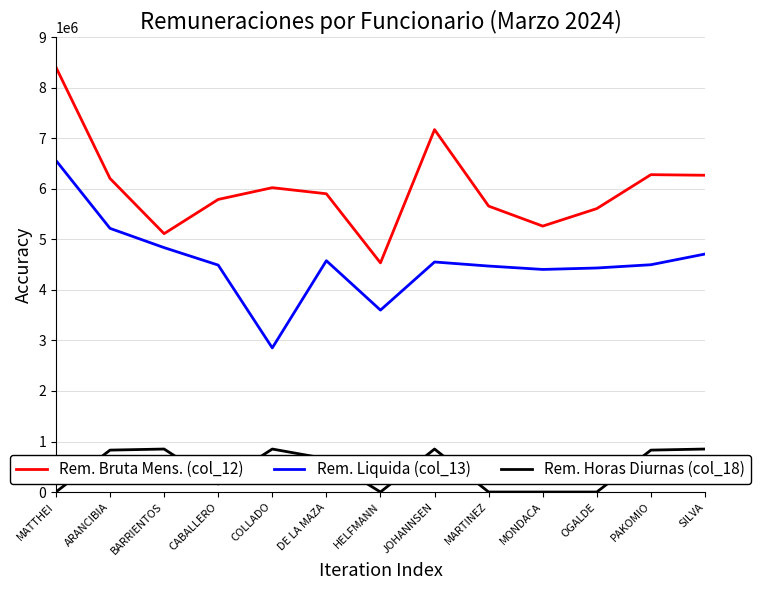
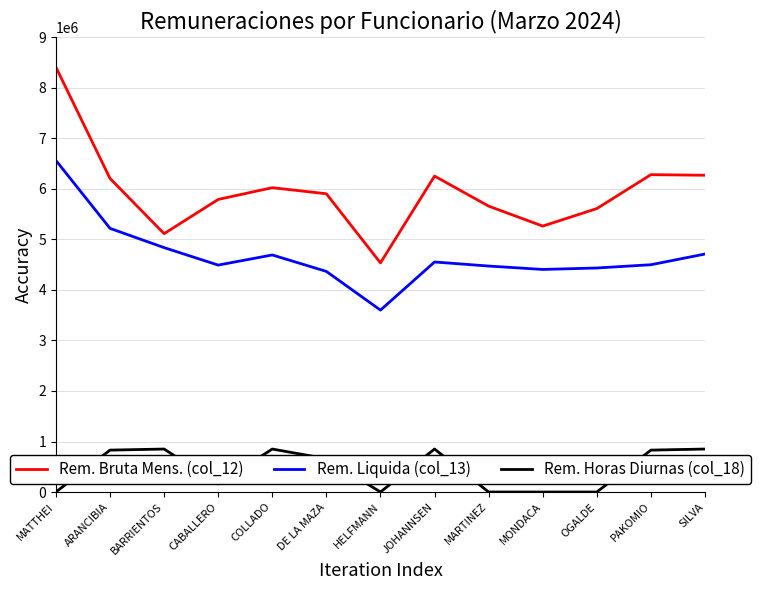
  {
    "Rem. Bruta Mens. (col_12)": {
      "MATTHEI": 8400000,
      "ARANCIBIA": 6200000,
      "BARRIENTOS": 5100000,
      "CABALLERO": 5800000,
      "COLLADO": 6000000,
      "DE LA MAZA": 5900000,
      "HELFMANN": 4500000,
-     "JOHANNSEN": 7200000,
+     "JOHANNSEN": 6300000,
      "MARTINEZ": 5700000,
      "MONDACA": 5300000,
      "OGALDE": 5600000,
      "PAKOMIO": 6300000,
      "SILVA": 6300000
    },
    "Rem. Liquida (col_13)": {
      "MATTHEI": 6600000,
      "ARANCIBIA": 5200000,
      "BARRIENTOS": 4800000,
      "CABALLERO": 4500000,
-     "COLLADO": 2900000,
-     "DE LA MAZA": 4600000,
+     "COLLADO": 4700000,
+     "DE LA MAZA": 4400000,
      "HELFMANN": 3600000,
      "JOHANNSEN": 4600000,
      "MARTINEZ": 4500000,
      "MONDACA": 4400000,
      "OGALDE": 4400000,
      "PAKOMIO": 4500000,
      "SILVA": 4700000
    },
    "Rem. Horas Diurnas (col_18)": {
      "MATTHEI": 0,
      "ARANCIBIA": 800000,
      "BARRIENTOS": 900000,
      "COLLADO": 900000,
      "HELFMANN": 0,
      "JOHANNSEN": 900000,
      "MARTINEZ": 0,
      "MONDACA": 0,
      "OGALDE": 0,
      "PAKOMIO": 800000,
      "SILVA": 900000
    }
  }
